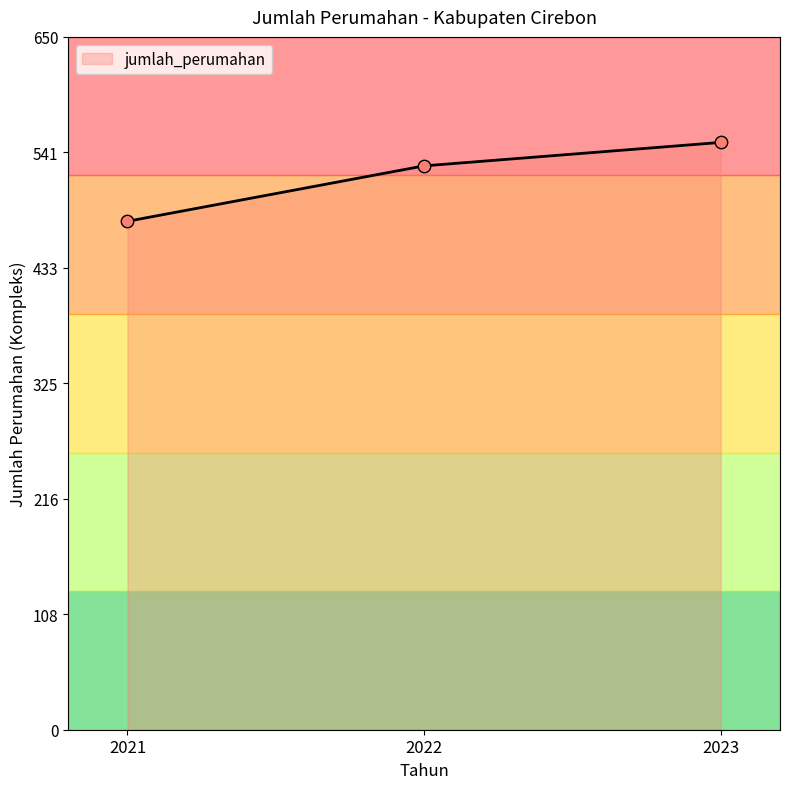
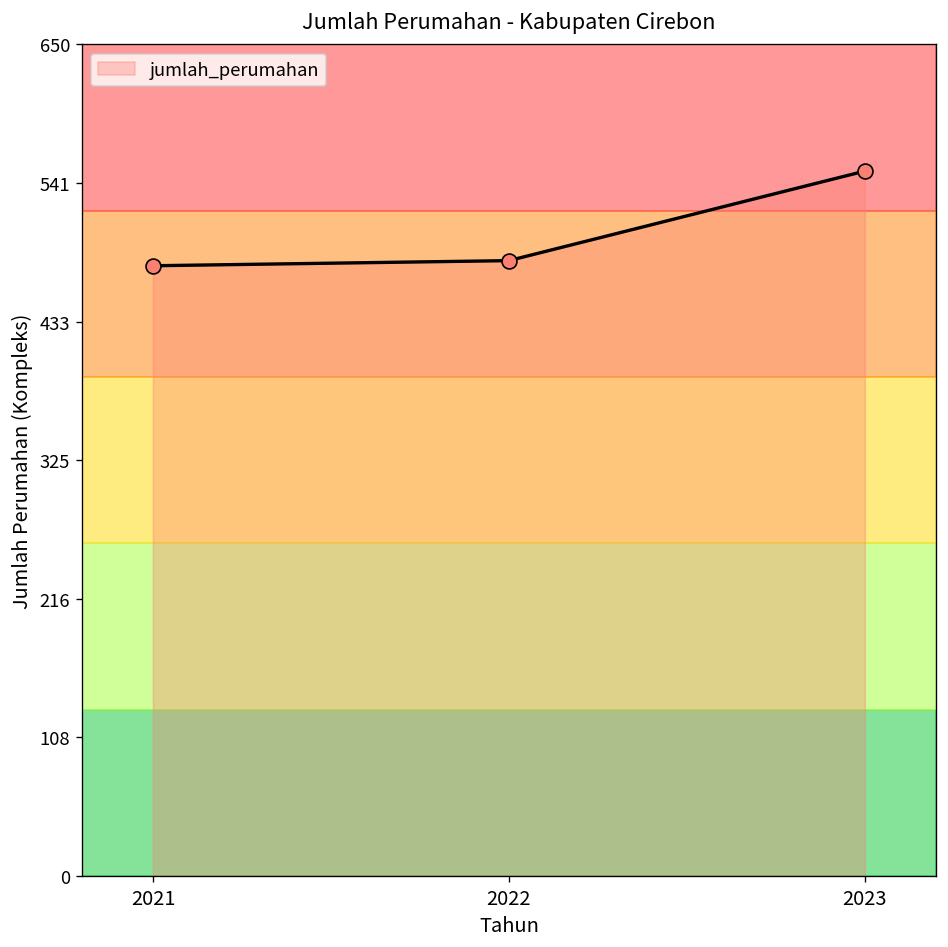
  {
    "2021": 477,
-   "2022": 529,
+   "2022": 481,
    "2023": 551
  }
